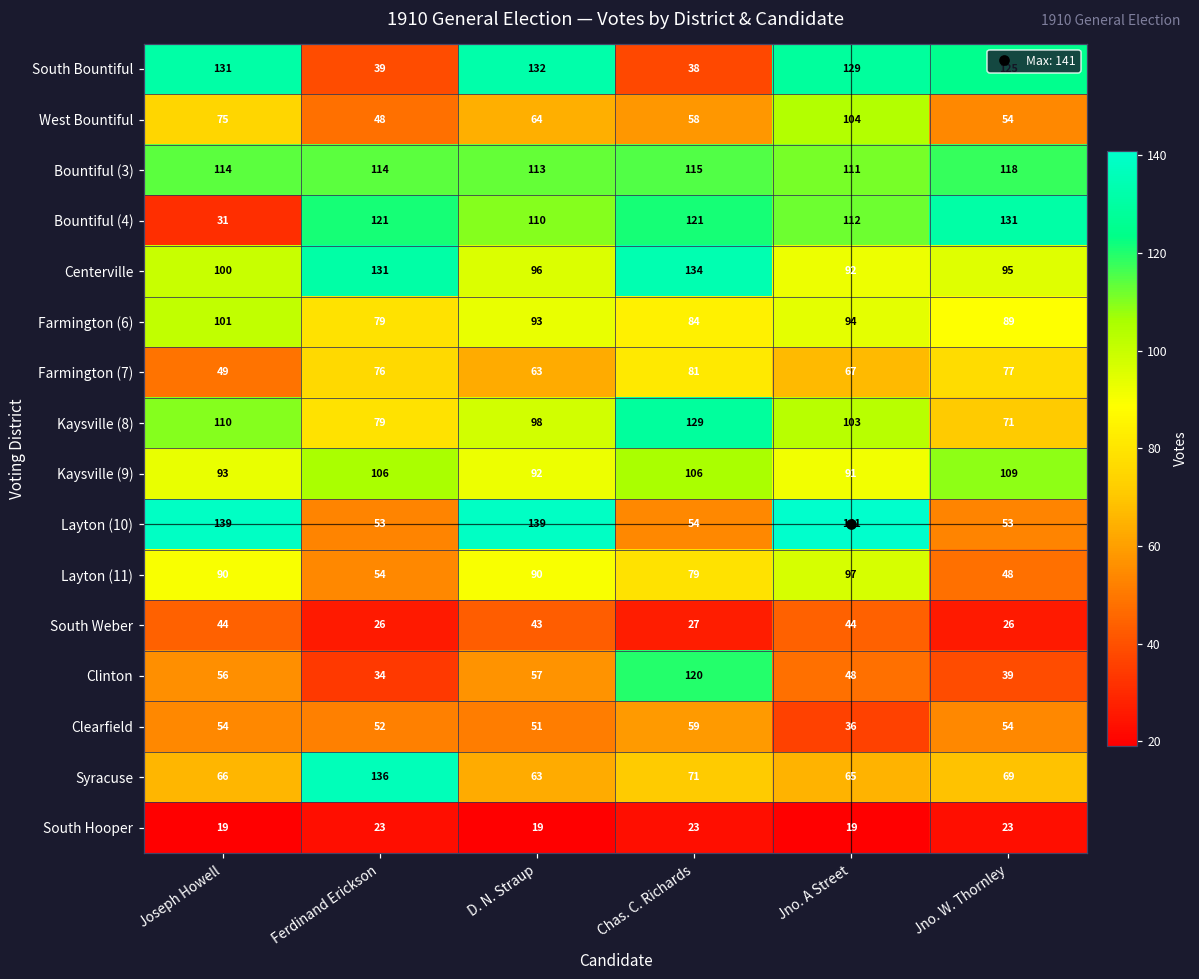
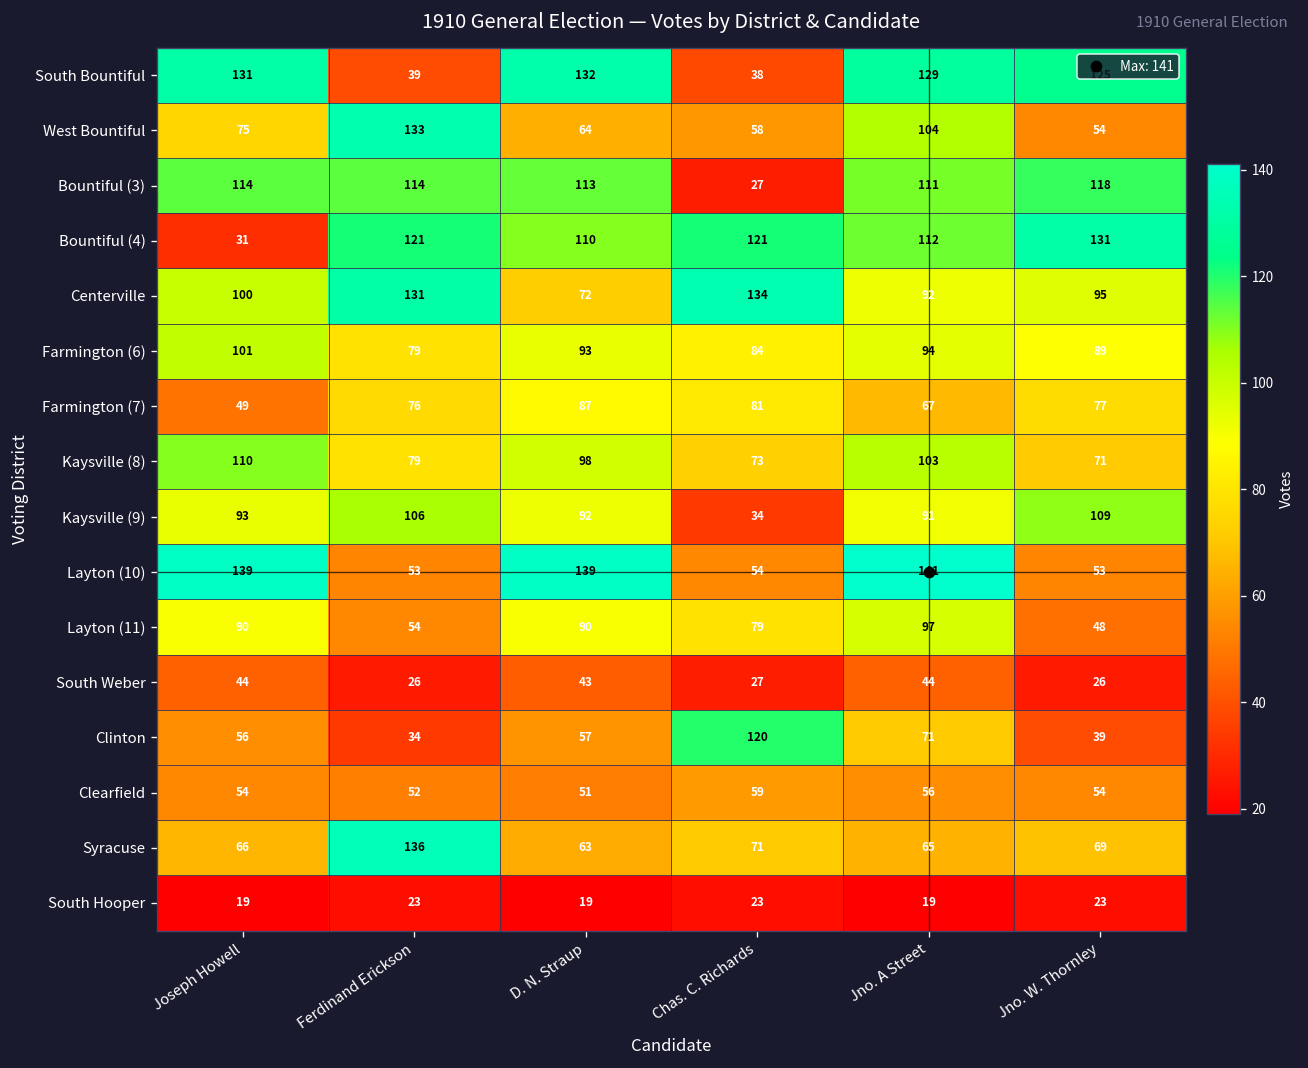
  {
    "South Bountiful": {
      "Joseph Howell": 131,
      "Ferdinand Erickson": 39,
      "D. N. Straup": 132,
      "Chas. C. Richards": 38,
      "Jno. A Street": 129
    },
    "West Bountiful": {
      "Joseph Howell": 75,
-     "Ferdinand Erickson": 48,
+     "Ferdinand Erickson": 133,
      "D. N. Straup": 64,
      "Chas. C. Richards": 58,
      "Jno. A Street": 104,
      "Jno. W. Thornley": 54
    },
    "Bountiful (3)": {
      "Joseph Howell": 114,
      "Ferdinand Erickson": 114,
      "D. N. Straup": 113,
-     "Chas. C. Richards": 115,
+     "Chas. C. Richards": 27,
      "Jno. A Street": 111,
      "Jno. W. Thornley": 118
    },
    "Bountiful (4)": {
      "Joseph Howell": 31,
      "Ferdinand Erickson": 121,
      "D. N. Straup": 110,
      "Chas. C. Richards": 121,
      "Jno. A Street": 112,
      "Jno. W. Thornley": 131
    },
    "Centerville": {
      "Joseph Howell": 100,
      "Ferdinand Erickson": 131,
-     "D. N. Straup": 96,
+     "D. N. Straup": 72,
      "Chas. C. Richards": 134,
      "Jno. A Street": 92,
      "Jno. W. Thornley": 95
    },
    "Farmington (6)": {
      "Joseph Howell": 101,
      "Ferdinand Erickson": 79,
      "D. N. Straup": 93,
      "Chas. C. Richards": 84,
      "Jno. A Street": 94,
      "Jno. W. Thornley": 89
    },
    "Farmington (7)": {
      "Joseph Howell": 49,
      "Ferdinand Erickson": 76,
-     "D. N. Straup": 63,
+     "D. N. Straup": 87,
      "Chas. C. Richards": 81,
      "Jno. A Street": 67,
      "Jno. W. Thornley": 77
    },
    "Kaysville (8)": {
      "Joseph Howell": 110,
      "Ferdinand Erickson": 79,
      "D. N. Straup": 98,
-     "Chas. C. Richards": 129,
+     "Chas. C. Richards": 73,
      "Jno. A Street": 103,
      "Jno. W. Thornley": 71
    },
    "Kaysville (9)": {
      "Joseph Howell": 93,
      "Ferdinand Erickson": 106,
      "D. N. Straup": 92,
-     "Chas. C. Richards": 106,
+     "Chas. C. Richards": 34,
      "Jno. A Street": 91,
      "Jno. W. Thornley": 109
    },
    "Layton (10)": {
      "Joseph Howell": 139,
      "Ferdinand Erickson": 53,
      "D. N. Straup": 139,
      "Chas. C. Richards": 54,
      "Jno. W. Thornley": 53
    },
    "Layton (11)": {
      "Joseph Howell": 90,
      "Ferdinand Erickson": 54,
      "D. N. Straup": 90,
      "Chas. C. Richards": 79,
      "Jno. A Street": 97,
      "Jno. W. Thornley": 48
    },
    "South Weber": {
      "Joseph Howell": 44,
      "Ferdinand Erickson": 26,
      "D. N. Straup": 43,
      "Chas. C. Richards": 27,
      "Jno. A Street": 44,
      "Jno. W. Thornley": 26
    },
    "Clinton": {
      "Joseph Howell": 56,
      "Ferdinand Erickson": 34,
      "D. N. Straup": 57,
      "Chas. C. Richards": 120,
-     "Jno. A Street": 48,
+     "Jno. A Street": 71,
      "Jno. W. Thornley": 39
    },
    "Clearfield": {
      "Joseph Howell": 54,
      "Ferdinand Erickson": 52,
      "D. N. Straup": 51,
      "Chas. C. Richards": 59,
-     "Jno. A Street": 36,
+     "Jno. A Street": 56,
      "Jno. W. Thornley": 54
    },
    "Syracuse": {
      "Joseph Howell": 66,
      "Ferdinand Erickson": 136,
      "D. N. Straup": 63,
      "Chas. C. Richards": 71,
      "Jno. A Street": 65,
      "Jno. W. Thornley": 69
    },
    "South Hooper": {
      "Joseph Howell": 19,
      "Ferdinand Erickson": 23,
      "D. N. Straup": 19,
      "Chas. C. Richards": 23,
      "Jno. A Street": 19,
      "Jno. W. Thornley": 23
    }
  }
